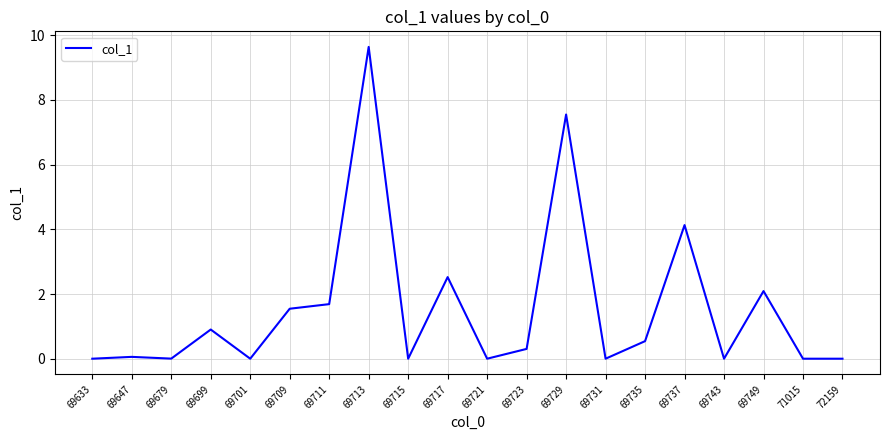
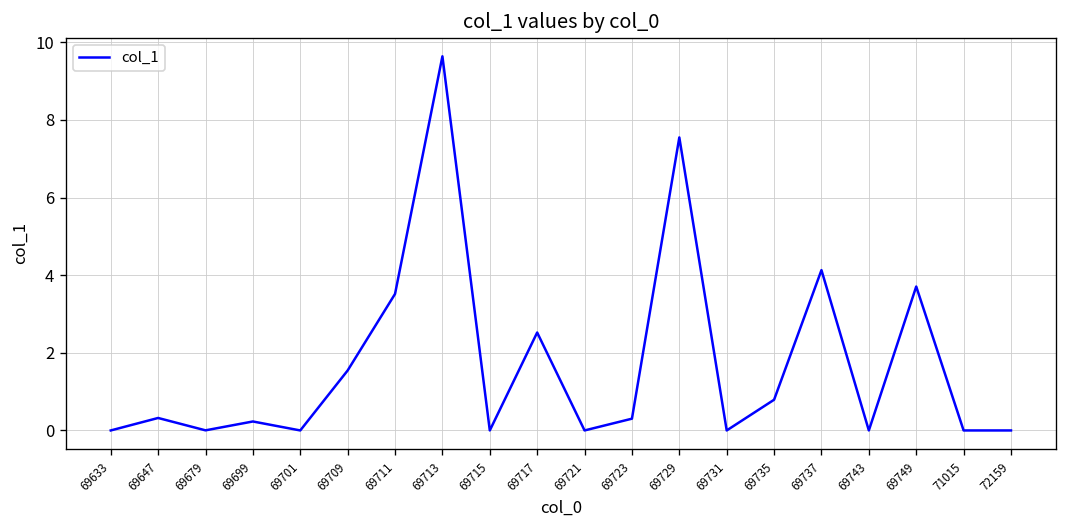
  {
    "69633": 0.0,
-   "69647": 0.1,
+   "69647": 0.3,
    "69679": 0.0,
-   "69699": 0.9,
+   "69699": 0.2,
    "69701": 0.0,
    "69709": 1.5,
-   "69711": 1.7,
+   "69711": 3.5,
    "69713": 9.6,
    "69715": 0.0,
    "69717": 2.5,
    "69721": 0.0,
    "69723": 0.3,
    "69729": 7.5,
    "69731": 0.0,
-   "69735": 0.5,
+   "69735": 0.8,
    "69737": 4.1,
    "69743": 0.0,
-   "69749": 2.1,
+   "69749": 3.7,
    "71015": 0.0,
    "72159": 0.0
  }
